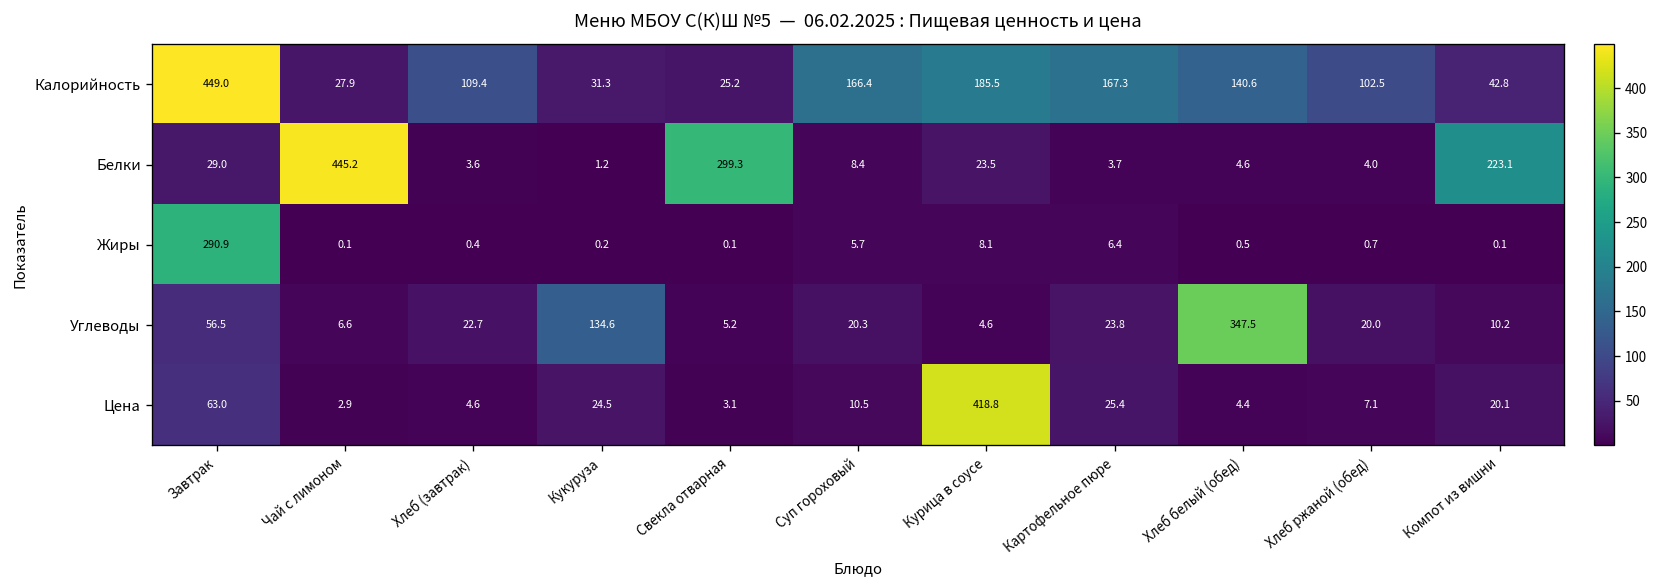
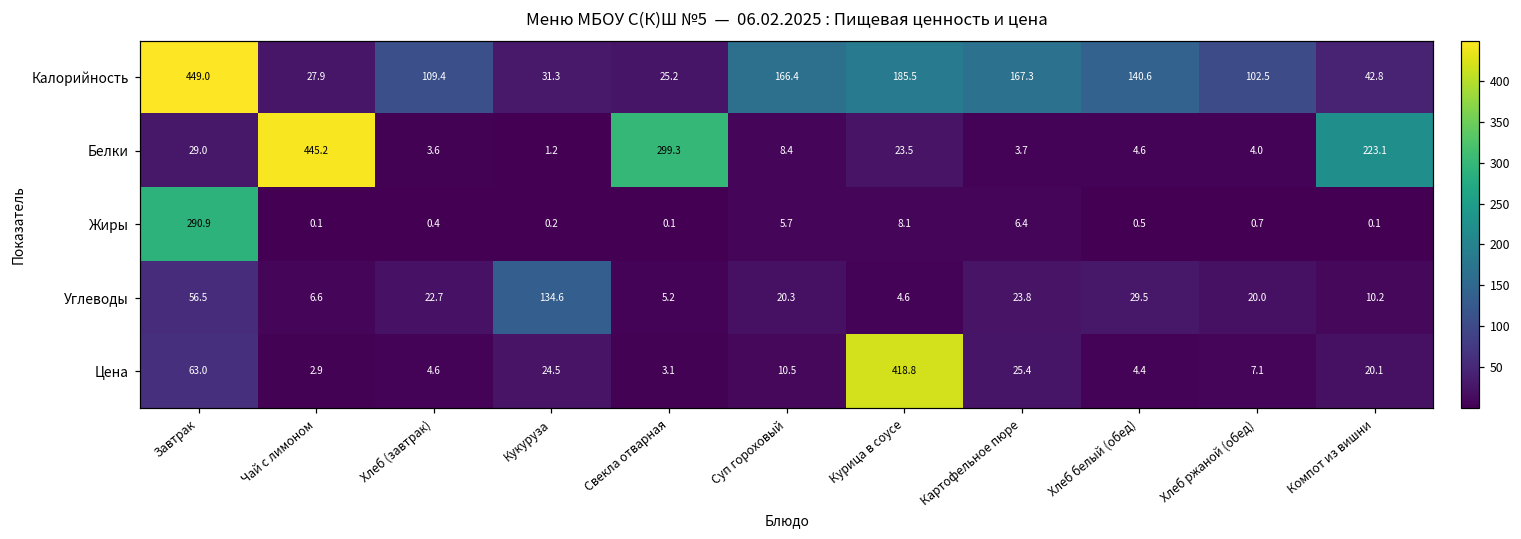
  {
    "Калорийность": {
      "Завтрак": 449.0,
      "Чай с лимоном": 27.9,
      "Хлеб (завтрак)": 109.4,
      "Кукуруза": 31.3,
      "Свекла отварная": 25.2,
      "Суп гороховый": 166.4,
      "Курица в соусе": 185.5,
      "Картофельное пюре": 167.3,
      "Хлеб белый (обед)": 140.6,
      "Хлеб ржаной (обед)": 102.5,
      "Компот из вишни": 42.8
    },
    "Белки": {
      "Завтрак": 29.0,
      "Чай с лимоном": 445.2,
      "Хлеб (завтрак)": 3.6,
      "Кукуруза": 1.2,
      "Свекла отварная": 299.3,
      "Суп гороховый": 8.4,
      "Курица в соусе": 23.5,
      "Картофельное пюре": 3.7,
      "Хлеб белый (обед)": 4.6,
      "Хлеб ржаной (обед)": 4.0,
      "Компот из вишни": 223.1
    },
    "Жиры": {
      "Завтрак": 290.9,
      "Чай с лимоном": 0.1,
      "Хлеб (завтрак)": 0.4,
      "Кукуруза": 0.2,
      "Свекла отварная": 0.1,
      "Суп гороховый": 5.7,
      "Курица в соусе": 8.1,
      "Картофельное пюре": 6.4,
      "Хлеб белый (обед)": 0.5,
      "Хлеб ржаной (обед)": 0.7,
      "Компот из вишни": 0.1
    },
    "Углеводы": {
      "Завтрак": 56.5,
      "Чай с лимоном": 6.6,
      "Хлеб (завтрак)": 22.7,
      "Кукуруза": 134.6,
      "Свекла отварная": 5.2,
      "Суп гороховый": 20.3,
      "Курица в соусе": 4.6,
      "Картофельное пюре": 23.8,
-     "Хлеб белый (обед)": 347.5,
+     "Хлеб белый (обед)": 29.5,
      "Хлеб ржаной (обед)": 20.0,
      "Компот из вишни": 10.2
    },
    "Цена": {
      "Завтрак": 63.0,
      "Чай с лимоном": 2.9,
      "Хлеб (завтрак)": 4.6,
      "Кукуруза": 24.5,
      "Свекла отварная": 3.1,
      "Суп гороховый": 10.5,
      "Курица в соусе": 418.8,
      "Картофельное пюре": 25.4,
      "Хлеб белый (обед)": 4.4,
      "Хлеб ржаной (обед)": 7.1,
      "Компот из вишни": 20.1
    }
  }
